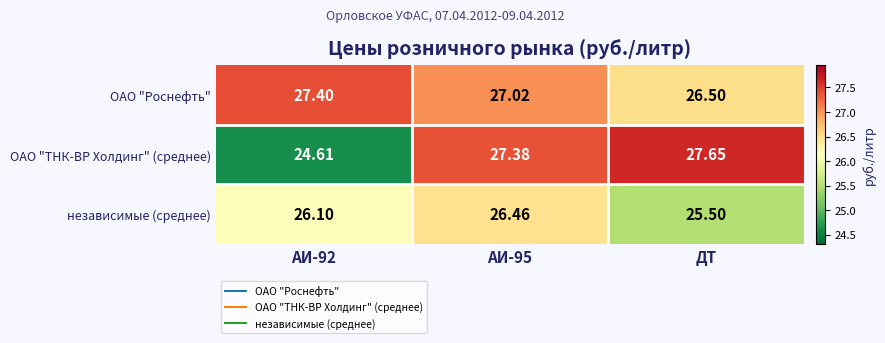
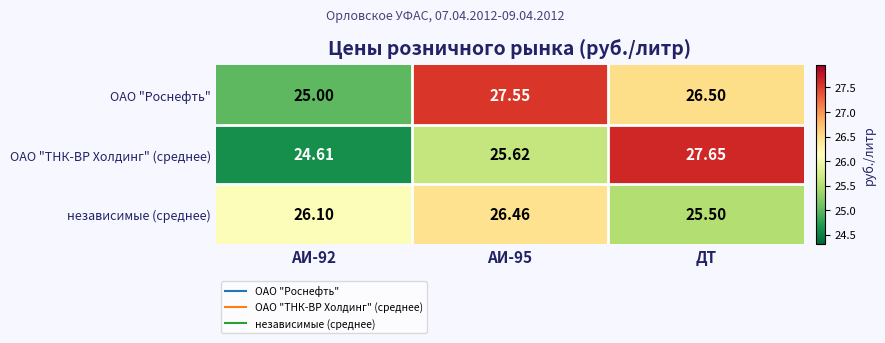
  {
    "ОАО \"Роснефть\"": {
-     "АИ-92": 27.40,
-     "АИ-95": 27.02,
+     "АИ-92": 25.00,
+     "АИ-95": 27.55,
      "ДТ": 26.50
    },
    "ОАО \"ТНК-ВР Холдинг\" (среднее)": {
      "АИ-92": 24.61,
-     "АИ-95": 27.38,
+     "АИ-95": 25.62,
      "ДТ": 27.65
    },
    "независимые (среднее)": {
      "АИ-92": 26.10,
      "АИ-95": 26.46,
      "ДТ": 25.50
    }
  }
